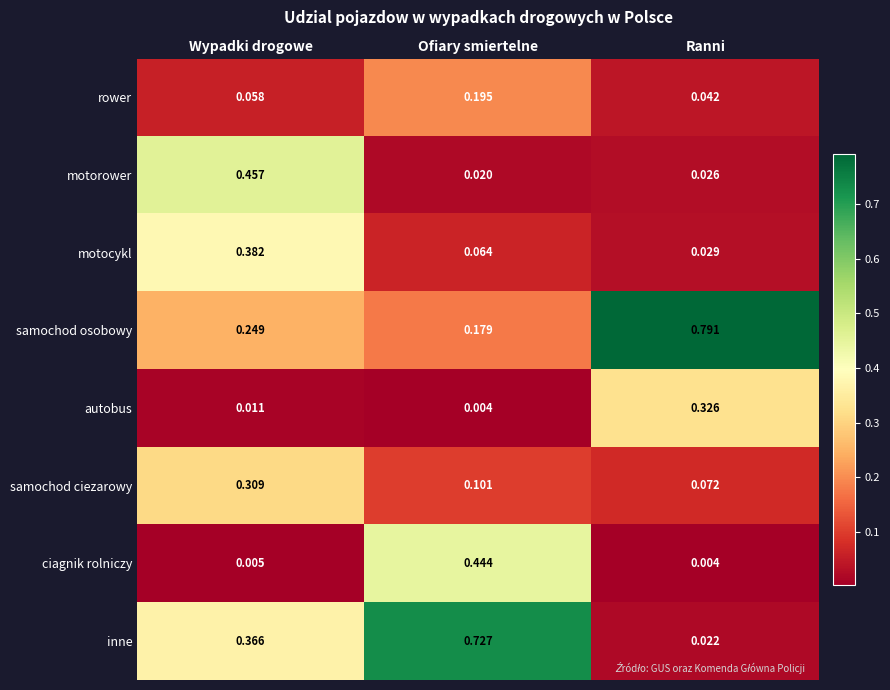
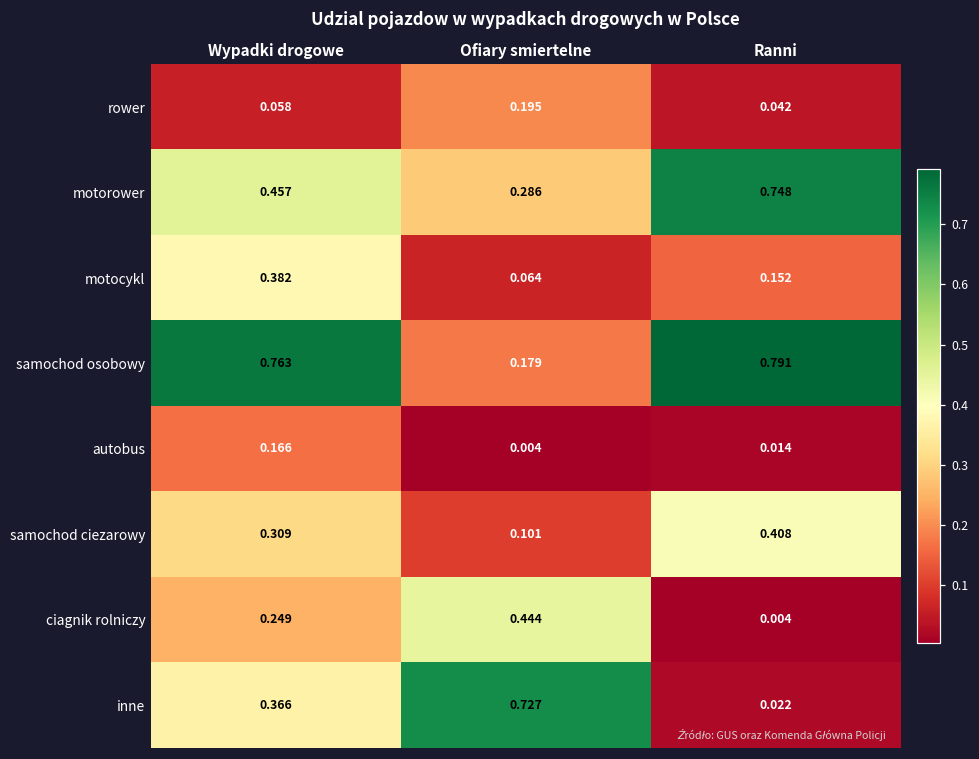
  {
    "rower": {
      "Wypadki drogowe": 0.058,
      "Ofiary smiertelne": 0.195,
      "Ranni": 0.042
    },
    "motorower": {
      "Wypadki drogowe": 0.457,
-     "Ofiary smiertelne": 0.020,
-     "Ranni": 0.026
+     "Ofiary smiertelne": 0.286,
+     "Ranni": 0.748
    },
    "motocykl": {
      "Wypadki drogowe": 0.382,
      "Ofiary smiertelne": 0.064,
-     "Ranni": 0.029
+     "Ranni": 0.152
    },
    "samochod osobowy": {
-     "Wypadki drogowe": 0.249,
+     "Wypadki drogowe": 0.763,
      "Ofiary smiertelne": 0.179,
      "Ranni": 0.791
    },
    "autobus": {
-     "Wypadki drogowe": 0.011,
+     "Wypadki drogowe": 0.166,
      "Ofiary smiertelne": 0.004,
-     "Ranni": 0.326
+     "Ranni": 0.014
    },
    "samochod ciezarowy": {
      "Wypadki drogowe": 0.309,
      "Ofiary smiertelne": 0.101,
-     "Ranni": 0.072
+     "Ranni": 0.408
    },
    "ciagnik rolniczy": {
-     "Wypadki drogowe": 0.005,
+     "Wypadki drogowe": 0.249,
      "Ofiary smiertelne": 0.444,
      "Ranni": 0.004
    },
    "inne": {
      "Wypadki drogowe": 0.366,
      "Ofiary smiertelne": 0.727
    }
  }
